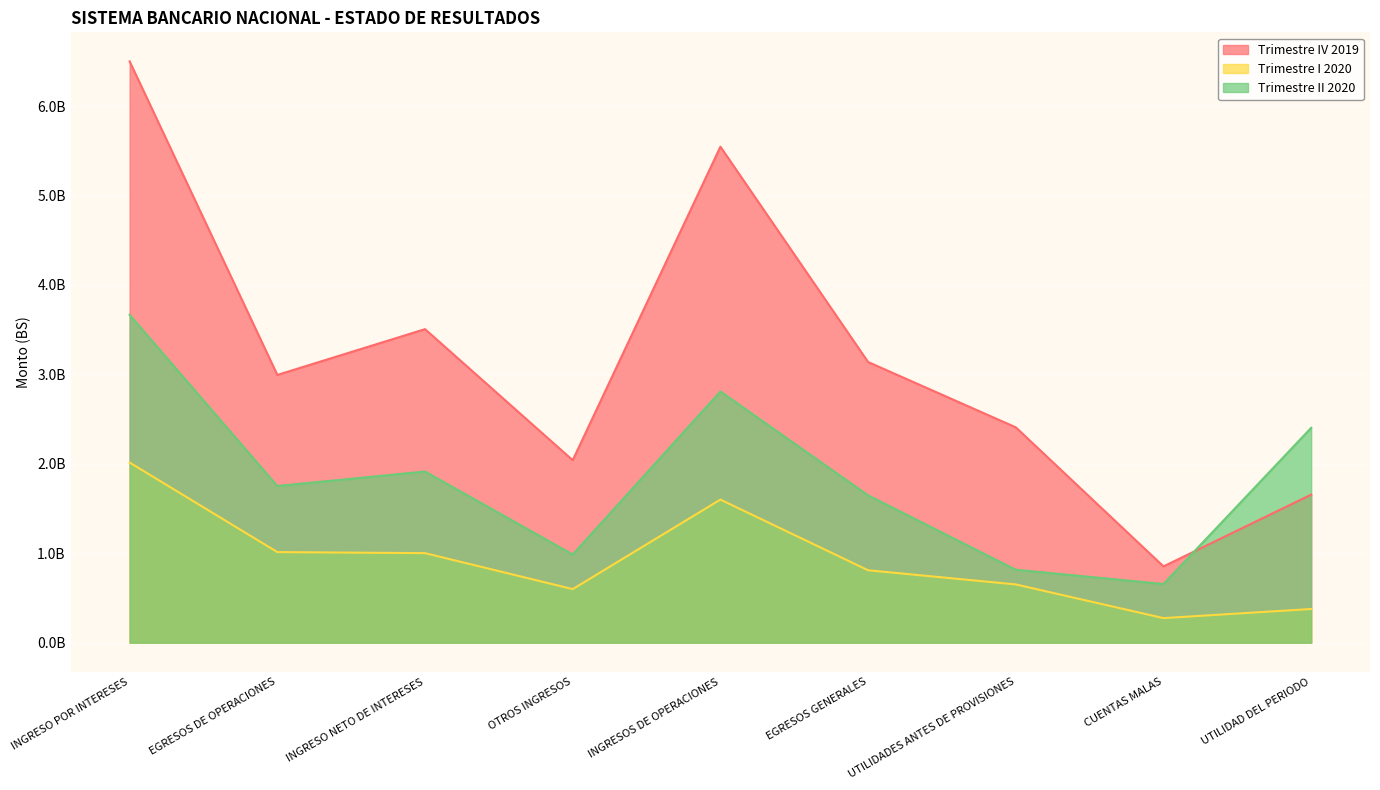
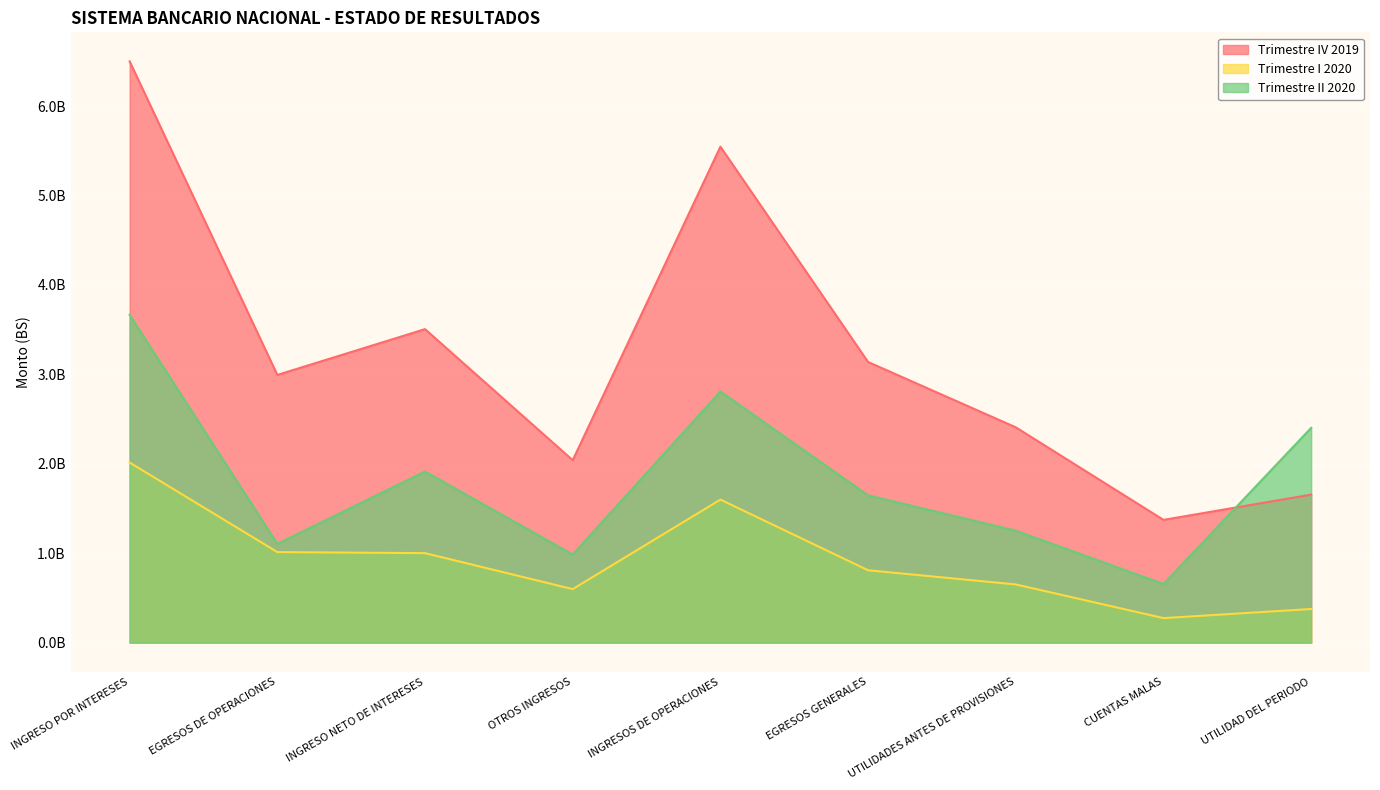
  {
    "Trimestre IV 2019": {
      "INGRESO POR INTERESES": 6500000000,
      "EGRESOS DE OPERACIONES": 3000000000,
      "INGRESO NETO DE INTERESES": 3500000000,
      "OTROS INGRESOS": 2000000000,
      "INGRESOS DE OPERACIONES": 5500000000,
      "EGRESOS GENERALES": 3100000000,
      "UTILIDADES ANTES DE PROVISIONES": 2400000000,
-     "CUENTAS MALAS": 900000000,
+     "CUENTAS MALAS": 1400000000,
      "UTILIDAD DEL PERIODO": 1700000000
    },
    "Trimestre I 2020": {
      "INGRESO POR INTERESES": 2000000000,
      "EGRESOS DE OPERACIONES": 1000000000,
      "INGRESO NETO DE INTERESES": 1000000000,
      "OTROS INGRESOS": 600000000,
      "INGRESOS DE OPERACIONES": 1600000000,
      "EGRESOS GENERALES": 800000000,
      "UTILIDADES ANTES DE PROVISIONES": 700000000,
      "CUENTAS MALAS": 300000000,
      "UTILIDAD DEL PERIODO": 400000000
    },
    "Trimestre II 2020": {
      "INGRESO POR INTERESES": 3700000000,
-     "EGRESOS DE OPERACIONES": 1800000000,
+     "EGRESOS DE OPERACIONES": 1100000000,
      "INGRESO NETO DE INTERESES": 1900000000,
      "OTROS INGRESOS": 1000000000,
      "INGRESOS DE OPERACIONES": 2800000000,
      "EGRESOS GENERALES": 1600000000,
-     "UTILIDADES ANTES DE PROVISIONES": 800000000,
+     "UTILIDADES ANTES DE PROVISIONES": 1300000000,
      "CUENTAS MALAS": 700000000,
      "UTILIDAD DEL PERIODO": 2400000000
    }
  }
